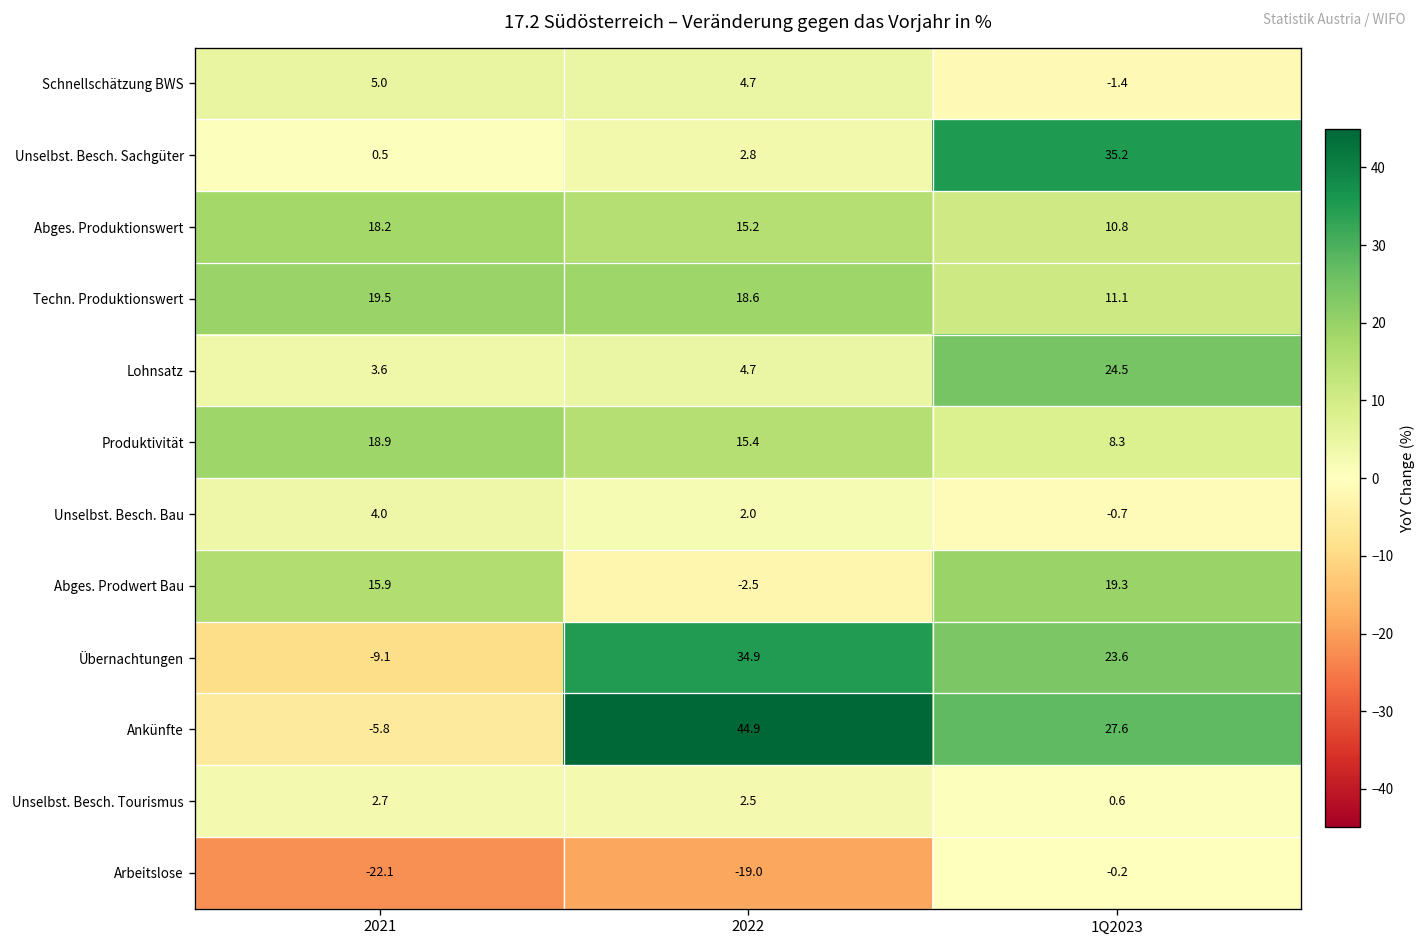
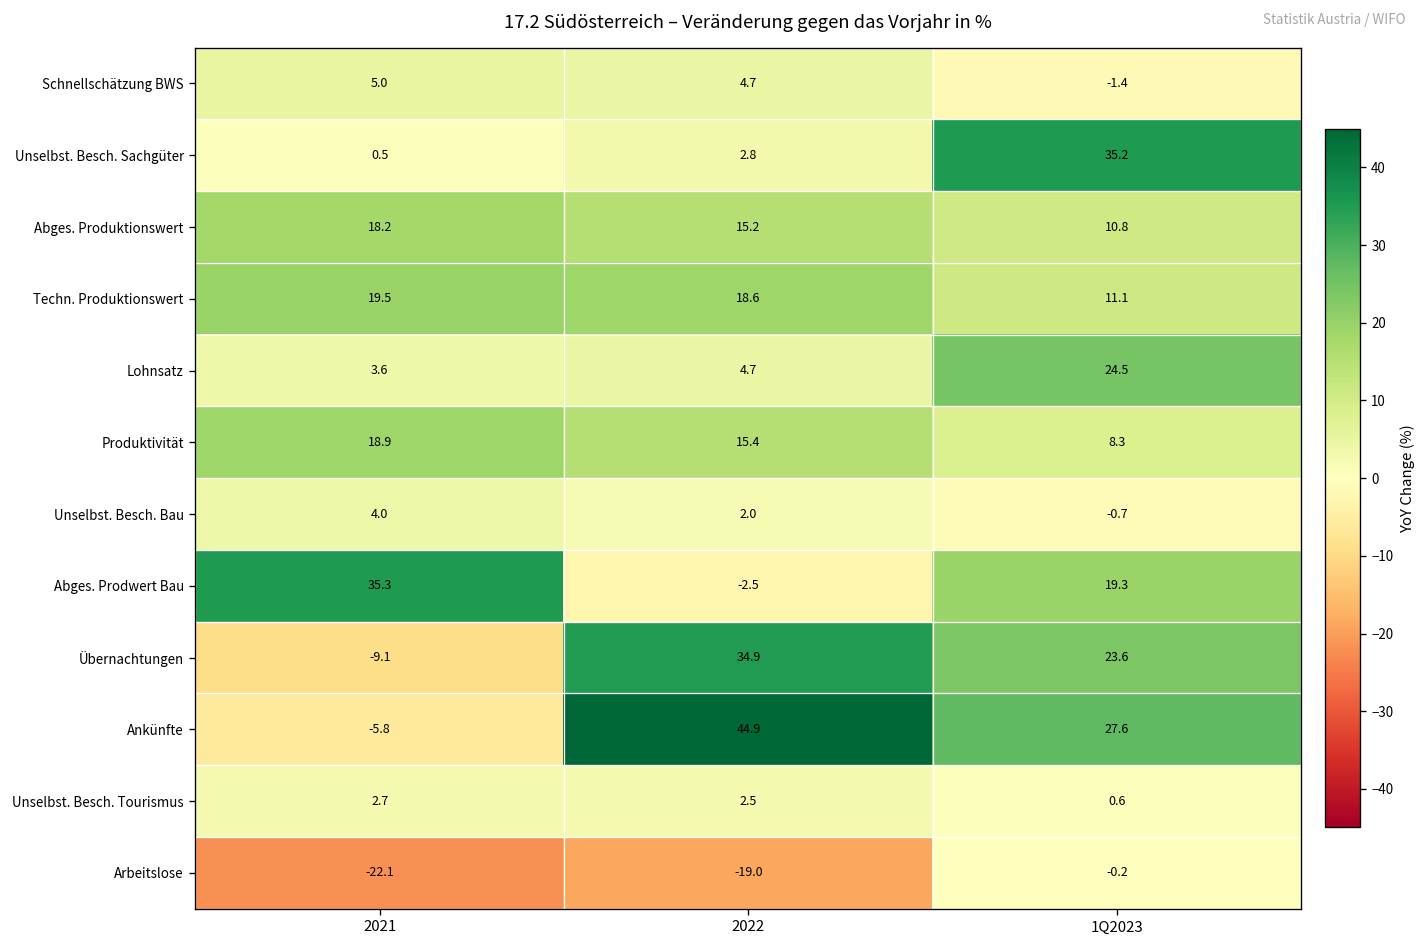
  {
    "Schnellschätzung BWS": {
      "2021": 5.0,
      "2022": 4.7,
      "1Q2023": -1.4
    },
    "Unselbst. Besch. Sachgüter": {
      "2021": 0.5,
      "2022": 2.8,
      "1Q2023": 35.2
    },
    "Abges. Produktionswert": {
      "2021": 18.2,
      "2022": 15.2,
      "1Q2023": 10.8
    },
    "Techn. Produktionswert": {
      "2021": 19.5,
      "2022": 18.6,
      "1Q2023": 11.1
    },
    "Lohnsatz": {
      "2021": 3.6,
      "2022": 4.7,
      "1Q2023": 24.5
    },
    "Produktivität": {
      "2021": 18.9,
      "2022": 15.4,
      "1Q2023": 8.3
    },
    "Unselbst. Besch. Bau": {
      "2021": 4.0,
      "2022": 2.0,
      "1Q2023": -0.7
    },
    "Abges. Prodwert Bau": {
-     "2021": 15.9,
+     "2021": 35.3,
      "2022": -2.5,
      "1Q2023": 19.3
    },
    "Übernachtungen": {
      "2021": -9.1,
      "2022": 34.9,
      "1Q2023": 23.6
    },
    "Ankünfte": {
      "2021": -5.8,
      "2022": 44.9,
      "1Q2023": 27.6
    },
    "Unselbst. Besch. Tourismus": {
      "2021": 2.7,
      "2022": 2.5,
      "1Q2023": 0.6
    },
    "Arbeitslose": {
      "2021": -22.1,
      "2022": -19.0,
      "1Q2023": -0.2
    }
  }
